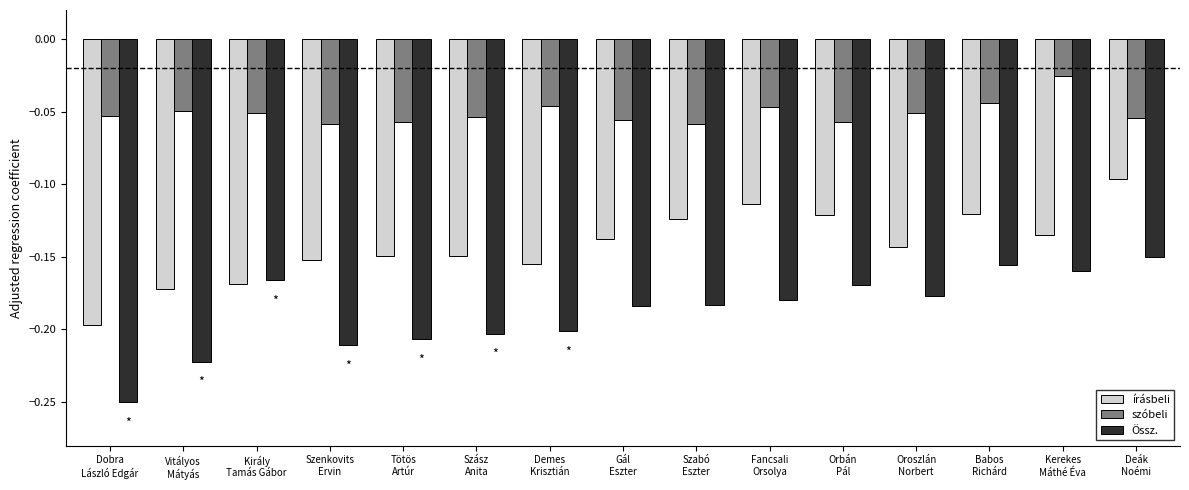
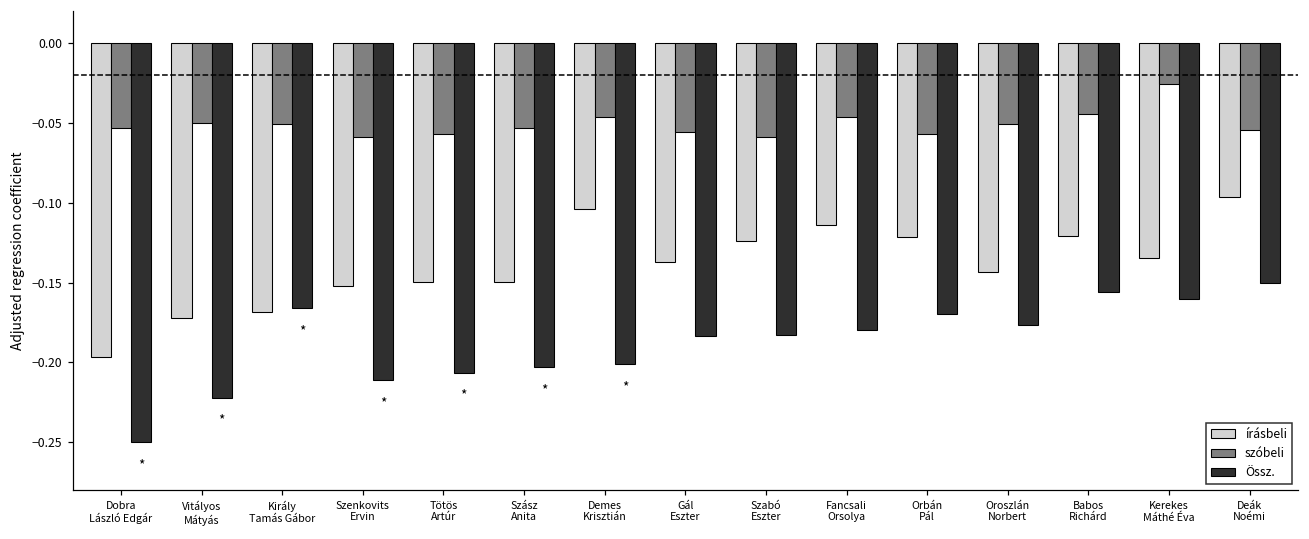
  {
    "írásbeli": {
      "Dobra László Edgár": -0.197,
      "Vitályos Mátyás": -0.172,
      "Király Tamás Gábor": -0.169,
      "Szenkovits Ervin": -0.152,
      "Tötös Artúr": -0.149,
      "Szász Anita": -0.149,
-     "Demes Krisztián": -0.155,
+     "Demes Krisztián": -0.104,
      "Gál Eszter": -0.137,
      "Szabó Eszter": -0.124,
      "Fancsali Orsolya": -0.114,
      "Orbán Pál": -0.121,
      "Oroszlán Norbert": -0.143,
      "Babos Richárd": -0.121,
      "Kerekes Máthé Éva": -0.135,
      "Deák Noémi": -0.096
    },
    "szóbeli": {
      "Dobra László Edgár": -0.053,
      "Vitályos Mátyás": -0.050,
      "Király Tamás Gábor": -0.051,
      "Szenkovits Ervin": -0.059,
      "Tötös Artúr": -0.057,
      "Szász Anita": -0.054,
      "Demes Krisztián": -0.046,
      "Gál Eszter": -0.056,
      "Szabó Eszter": -0.059,
      "Fancsali Orsolya": -0.047,
      "Orbán Pál": -0.057,
      "Oroszlán Norbert": -0.051,
      "Babos Richárd": -0.044,
      "Kerekes Máthé Éva": -0.025,
      "Deák Noémi": -0.054
    },
    "Össz.": {
      "Dobra László Edgár": -0.250,
      "Vitályos Mátyás": -0.222,
      "Király Tamás Gábor": -0.166,
      "Szenkovits Ervin": -0.211,
      "Tötös Artúr": -0.207,
      "Szász Anita": -0.203,
      "Demes Krisztián": -0.201,
      "Gál Eszter": -0.184,
      "Szabó Eszter": -0.183,
      "Fancsali Orsolya": -0.180,
      "Orbán Pál": -0.170,
      "Oroszlán Norbert": -0.177,
      "Babos Richárd": -0.156,
      "Kerekes Máthé Éva": -0.160,
      "Deák Noémi": -0.150
    }
  }
